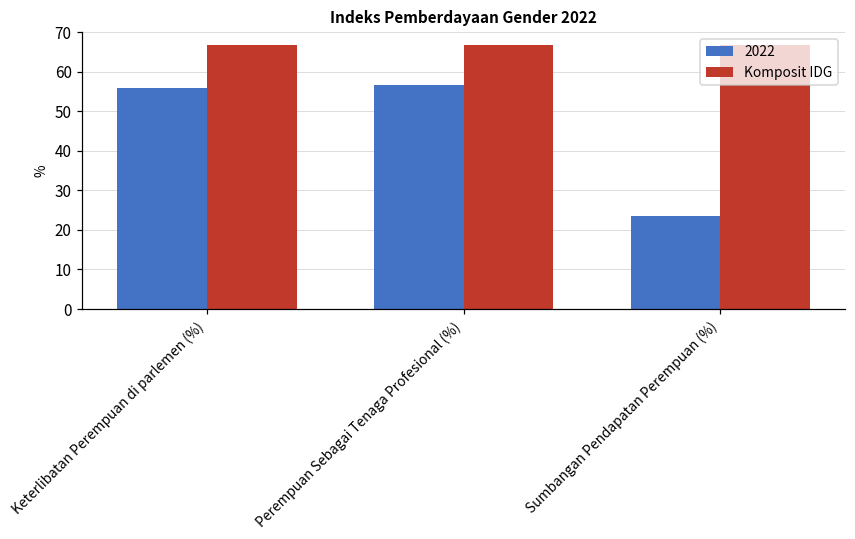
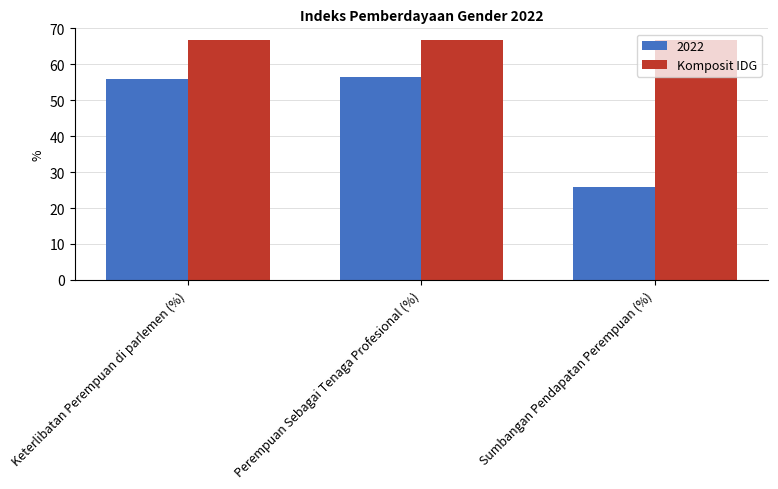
  {
    "2022": {
      "Keterlibatan Perempuan di parlemen (%)": 56,
      "Perempuan Sebagai Tenaga Profesional (%)": 57,
-     "Sumbangan Pendapatan Perempuan (%)": 23
+     "Sumbangan Pendapatan Perempuan (%)": 26
    },
    "Komposit IDG": {
      "Keterlibatan Perempuan di parlemen (%)": 67,
      "Perempuan Sebagai Tenaga Profesional (%)": 67
    }
  }
